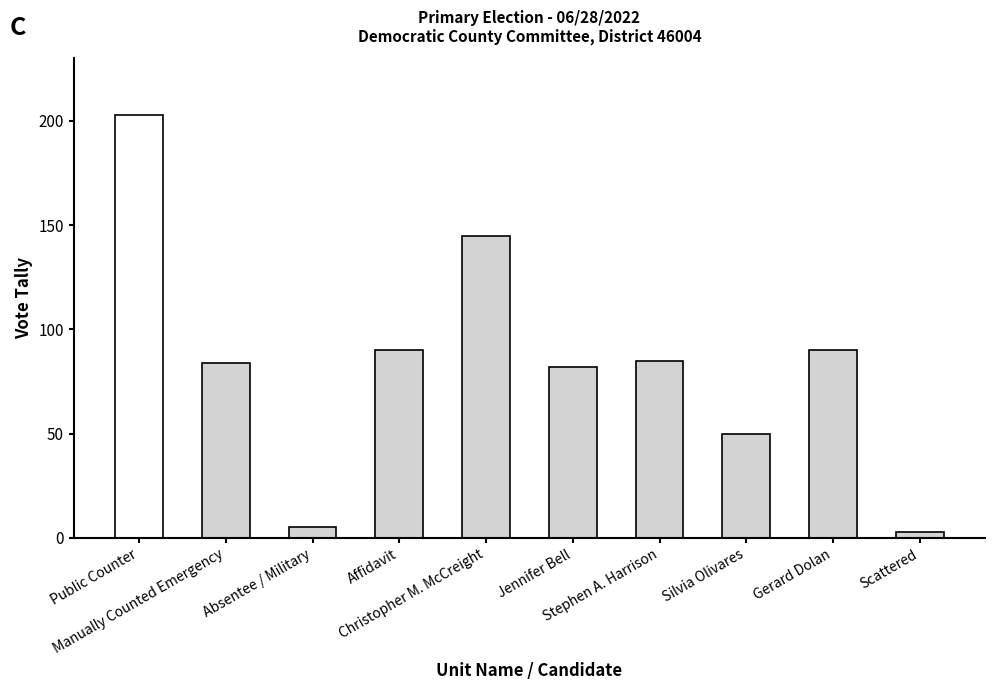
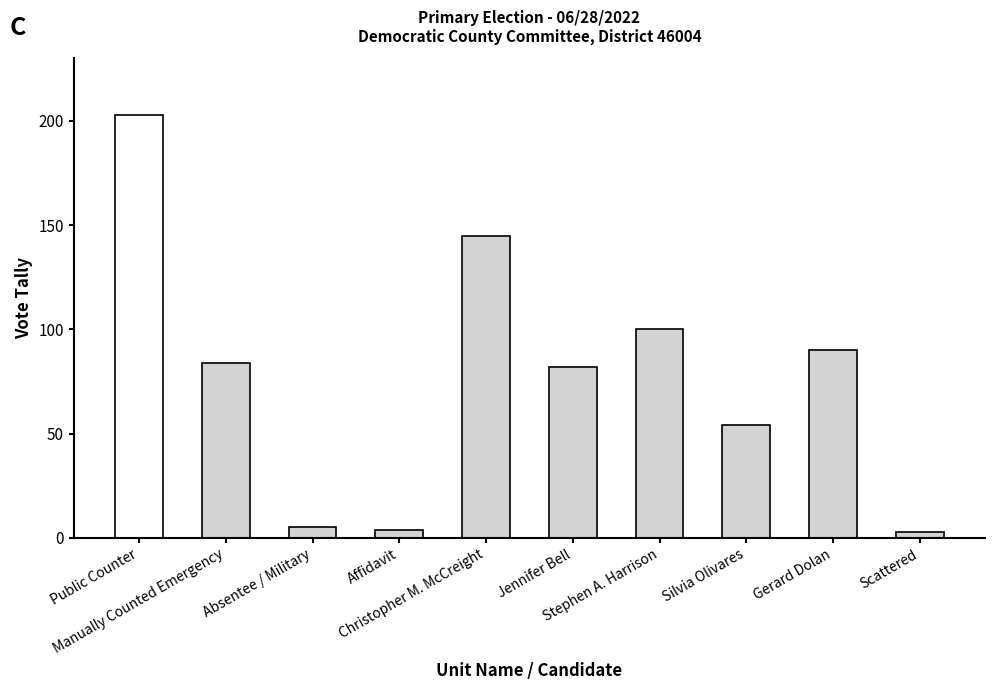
  {
    "Public Counter": 203,
    "Manually Counted Emergency": 84,
    "Absentee / Military": 5,
-   "Affidavit": 90,
+   "Affidavit": 4,
    "Christopher M. McCreight": 145,
    "Jennifer Bell": 82,
-   "Stephen A. Harrison": 85,
-   "Silvia Olivares": 50,
+   "Stephen A. Harrison": 100,
+   "Silvia Olivares": 54,
    "Gerard Dolan": 90,
    "Scattered": 3
  }
